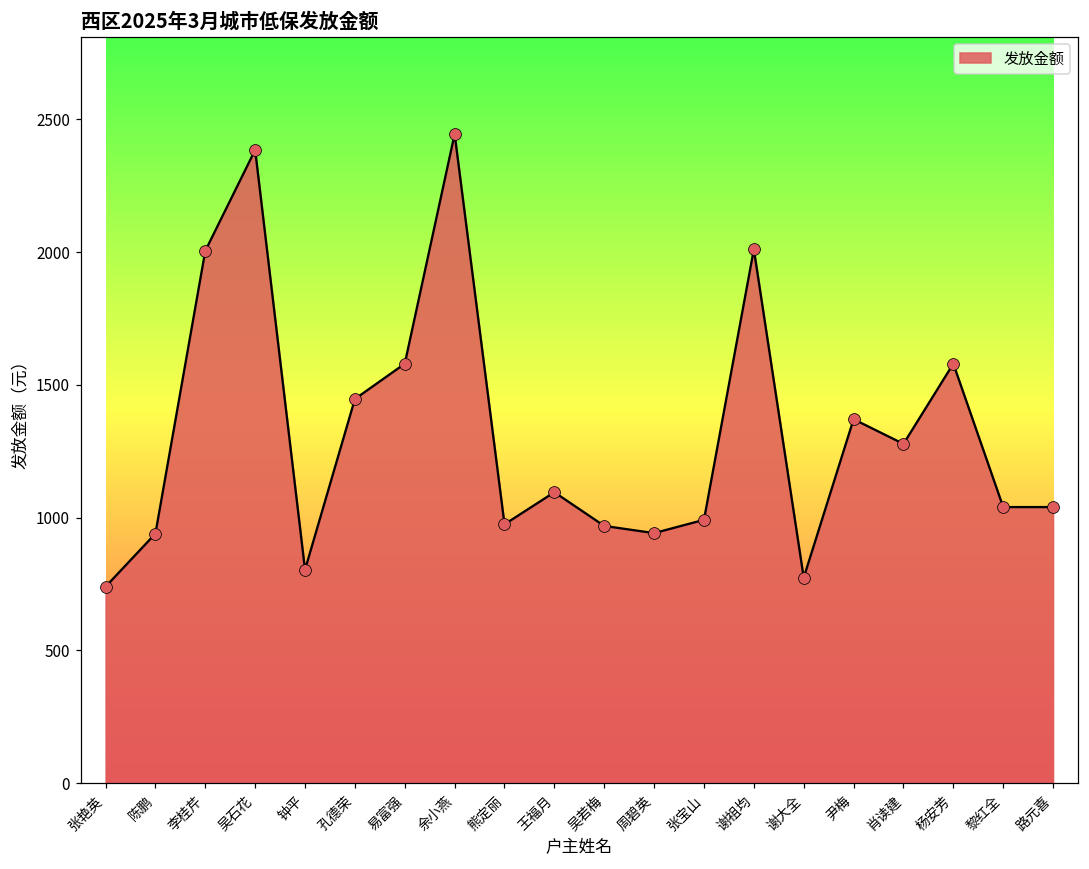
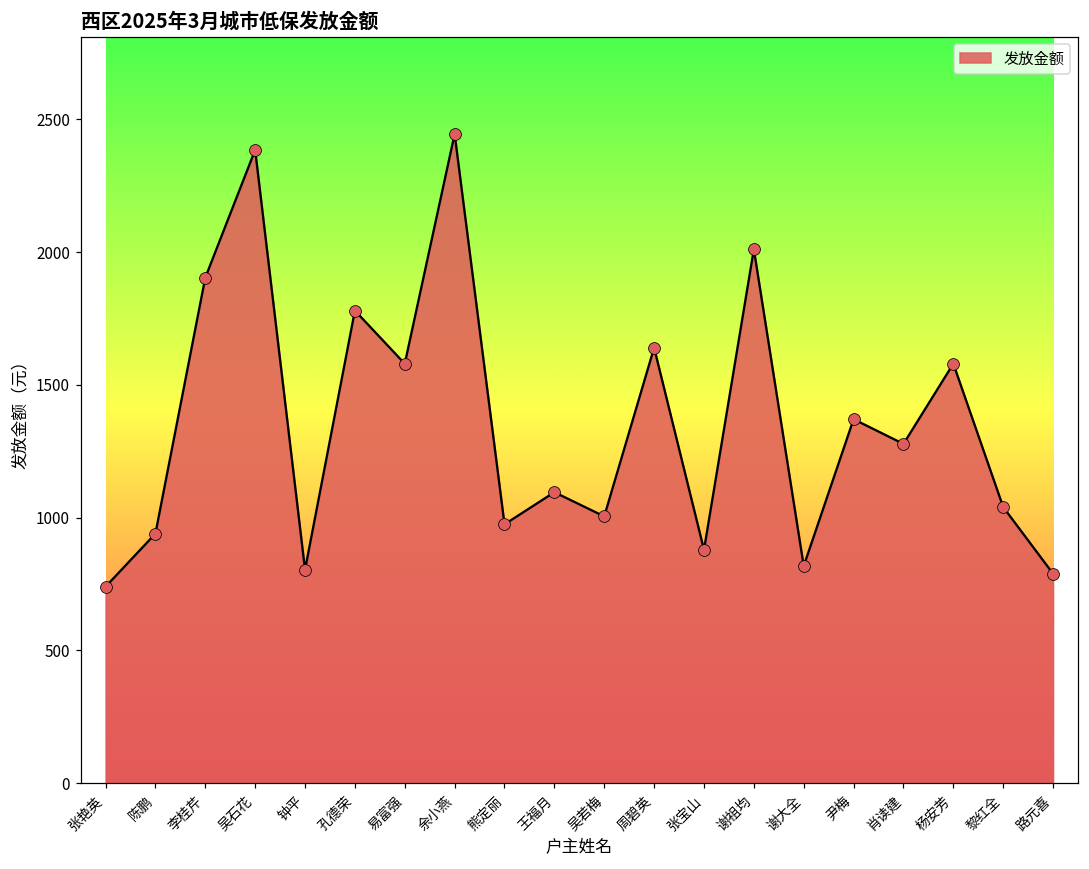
  {
    "张艳英": 740,
    "陈鹏": 940,
-   "李桂芹": 2010,
+   "李桂芹": 1900,
    "吴石花": 2390,
    "钟平": 800,
-   "孔德荣": 1450,
+   "孔德荣": 1780,
    "易富强": 1580,
    "余小燕": 2450,
    "熊定丽": 980,
    "王福月": 1100,
-   "吴若梅": 970,
-   "周碧英": 940,
-   "张宝山": 990,
+   "吴若梅": 1010,
+   "周碧英": 1640,
+   "张宝山": 880,
    "谢祖均": 2010,
-   "谢大全": 770,
+   "谢大全": 820,
    "尹梅": 1370,
    "肖读建": 1280,
    "杨安芳": 1580,
    "黎红全": 1040,
-   "路元喜": 1040
+   "路元喜": 790
  }
